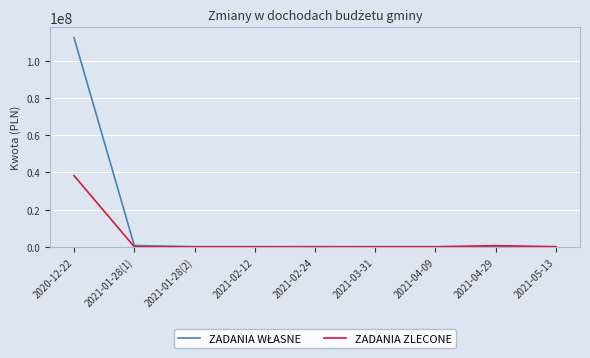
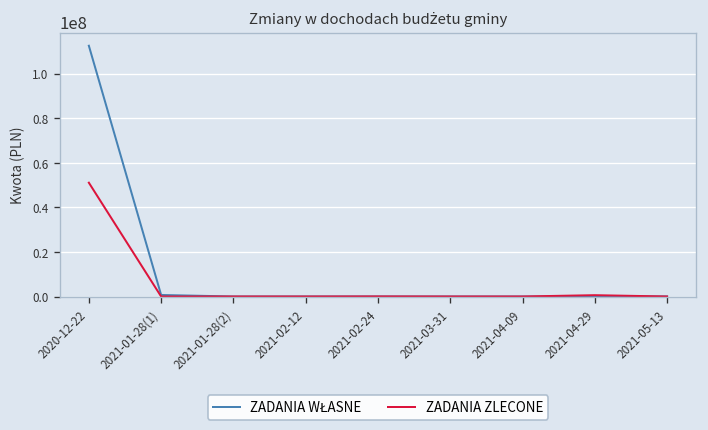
  {
    "ZADANIA WŁASNE": {
      "2020-12-22": 112000000
    },
    "ZADANIA ZLECONE": {
-     "2020-12-22": 38000000
+     "2020-12-22": 51000000
    }
  }
